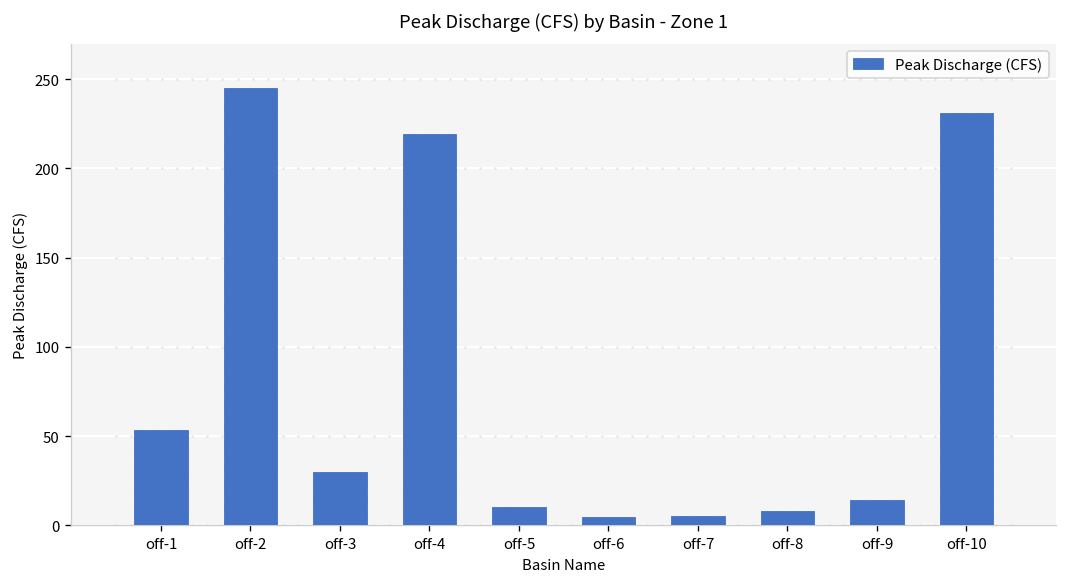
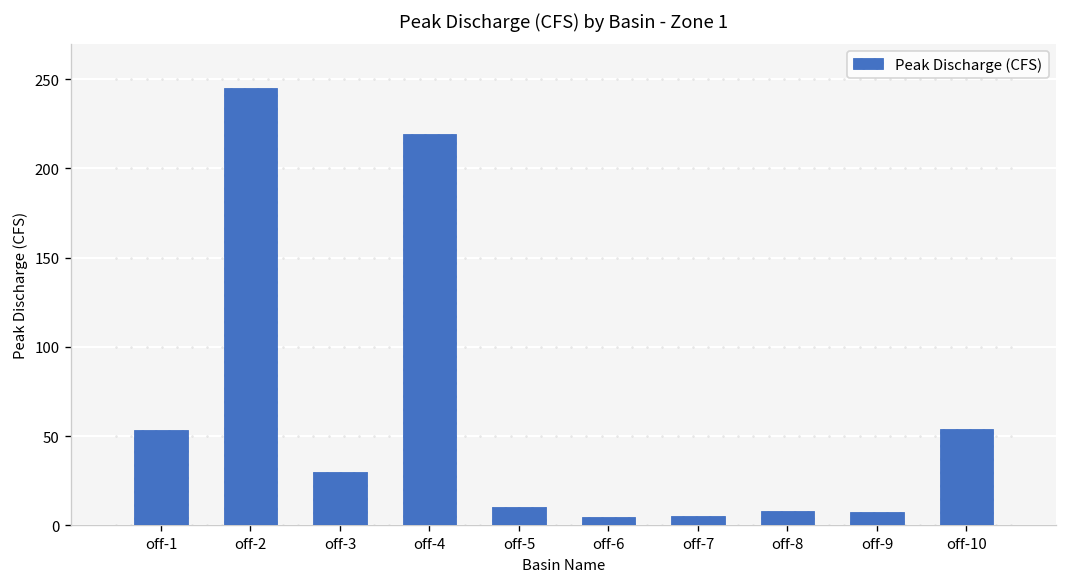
  {
    "Peak Discharge (CFS)": {
      "off-1": 54,
      "off-2": 245,
      "off-3": 30,
      "off-4": 219,
      "off-5": 11,
      "off-6": 5,
      "off-7": 5,
      "off-8": 8,
-     "off-9": 14,
-     "off-10": 231
+     "off-9": 7,
+     "off-10": 54
    }
  }
